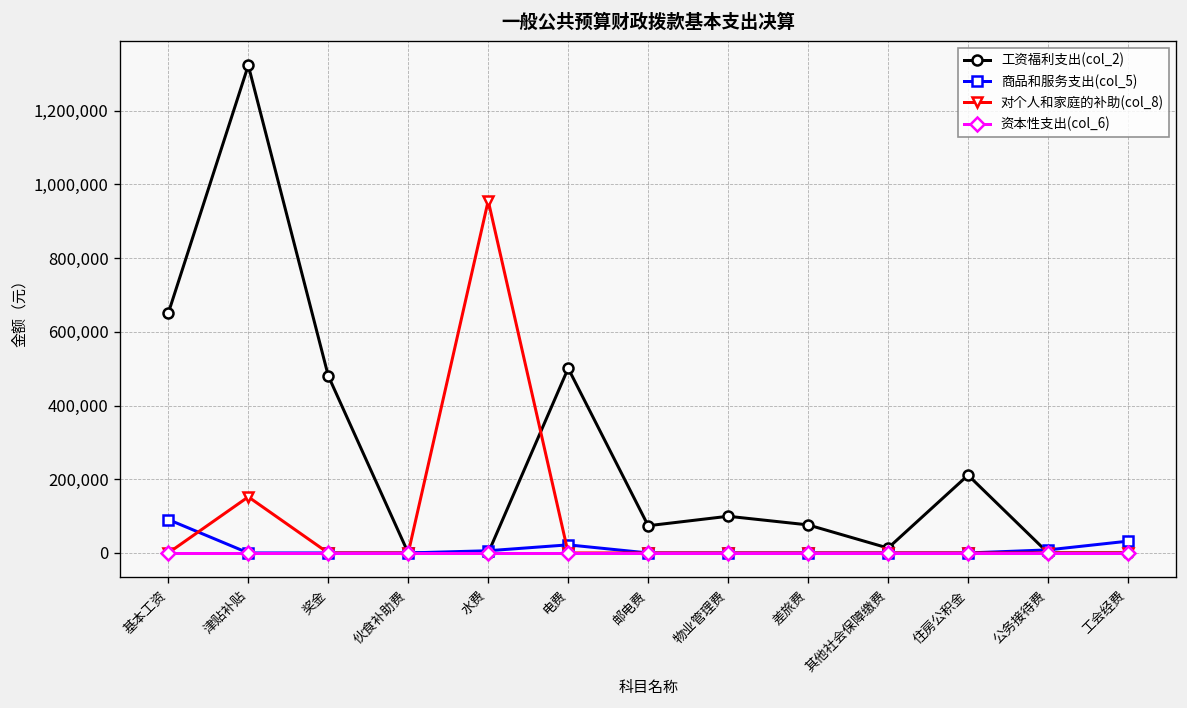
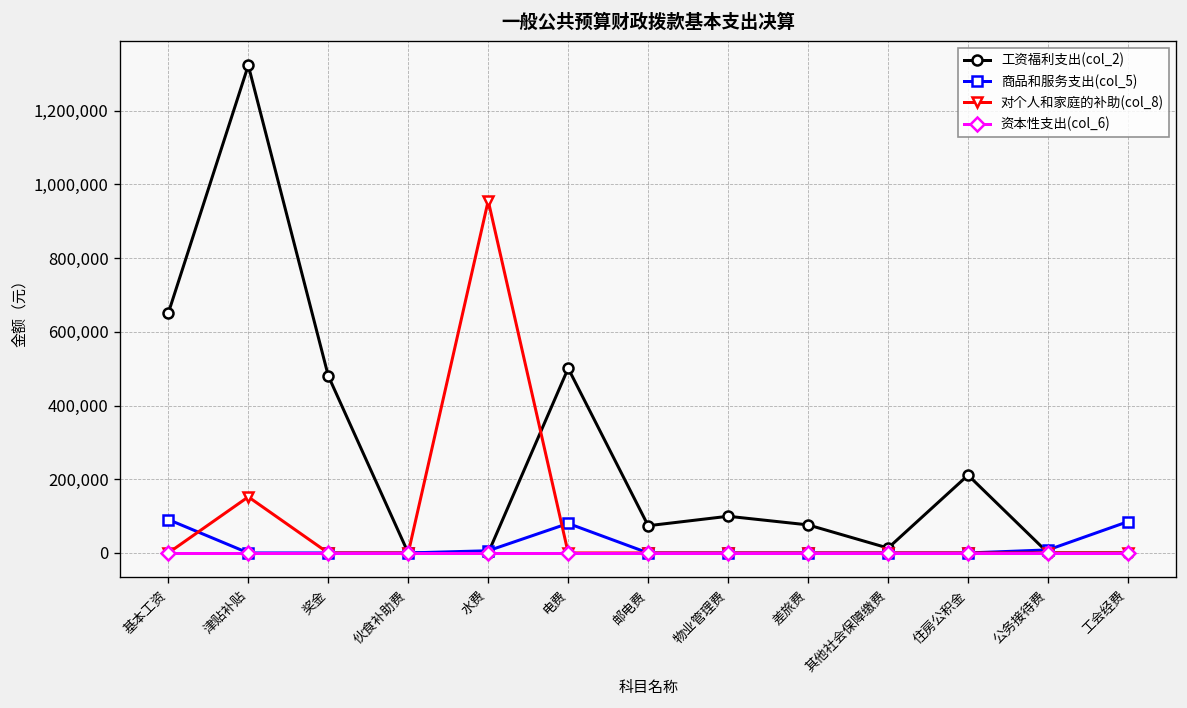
  {
    "工资福利支出(col_2)": {
      "基本工资": "650,000",
      "津贴补贴": "1,320,000",
      "奖金": "480,000",
      "电费": "500,000",
      "邮电费": "70,000",
      "物业管理费": "100,000",
      "差旅费": "80,000",
      "其他社会保障缴费": "10,000",
      "住房公积金": "210,000"
    },
    "商品和服务支出(col_5)": {
      "基本工资": "90,000",
-     "电费": "20,000",
+     "电费": "80,000",
      "公务接待费": "10,000",
-     "工会经费": "30,000"
+     "工会经费": "90,000"
    },
    "对个人和家庭的补助(col_8)": {
      "津贴补贴": "150,000",
      "水费": "960,000"
    }
  }
